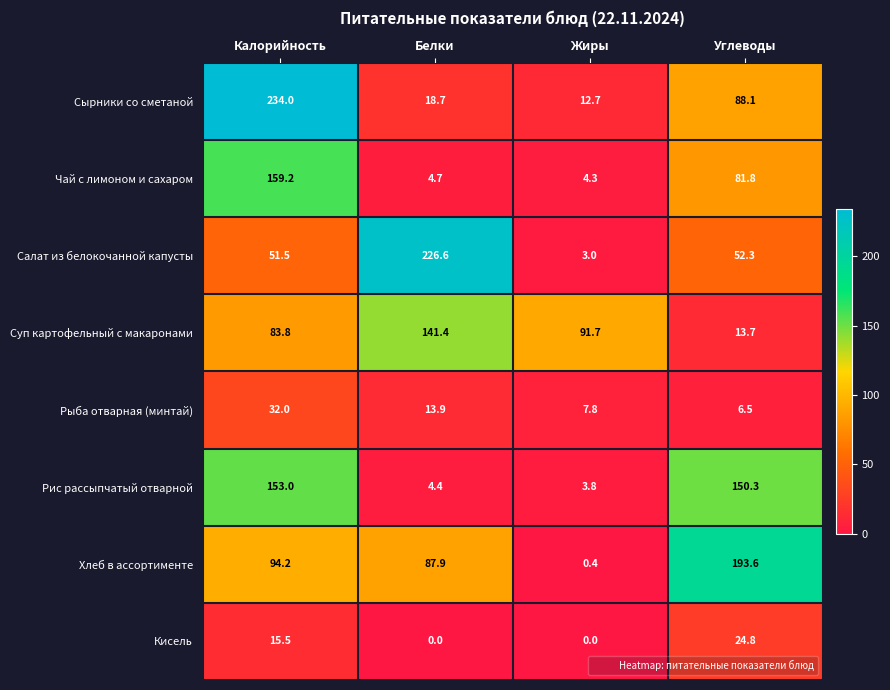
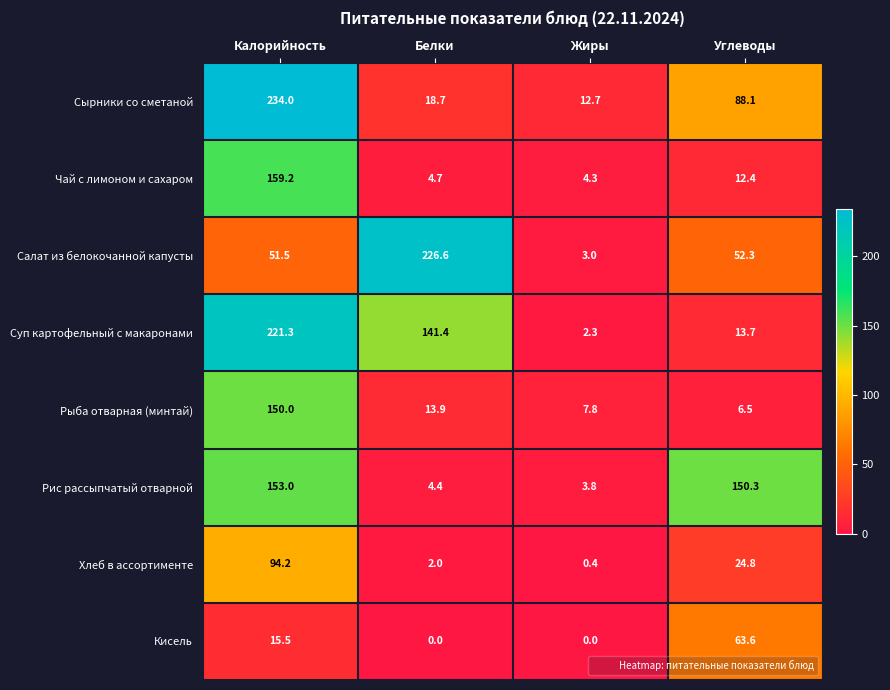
  {
    "Сырники со сметаной": {
      "Калорийность": 234.0,
      "Белки": 18.7,
      "Жиры": 12.7,
      "Углеводы": 88.1
    },
    "Чай с лимоном и сахаром": {
      "Калорийность": 159.2,
      "Белки": 4.7,
      "Жиры": 4.3,
-     "Углеводы": 81.8
+     "Углеводы": 12.4
    },
    "Салат из белокочанной капусты": {
      "Калорийность": 51.5,
      "Белки": 226.6,
      "Жиры": 3.0,
      "Углеводы": 52.3
    },
    "Суп картофельный с макаронами": {
-     "Калорийность": 83.8,
+     "Калорийность": 221.3,
      "Белки": 141.4,
-     "Жиры": 91.7,
+     "Жиры": 2.3,
      "Углеводы": 13.7
    },
    "Рыба отварная (минтай)": {
-     "Калорийность": 32.0,
+     "Калорийность": 150.0,
      "Белки": 13.9,
      "Жиры": 7.8,
      "Углеводы": 6.5
    },
    "Рис рассыпчатый отварной": {
      "Калорийность": 153.0,
      "Белки": 4.4,
      "Жиры": 3.8,
      "Углеводы": 150.3
    },
    "Хлеб в ассортименте": {
      "Калорийность": 94.2,
-     "Белки": 87.9,
+     "Белки": 2.0,
      "Жиры": 0.4,
-     "Углеводы": 193.6
+     "Углеводы": 24.8
    },
    "Кисель": {
      "Калорийность": 15.5,
      "Белки": 0.0,
      "Жиры": 0.0,
-     "Углеводы": 24.8
+     "Углеводы": 63.6
    }
  }
